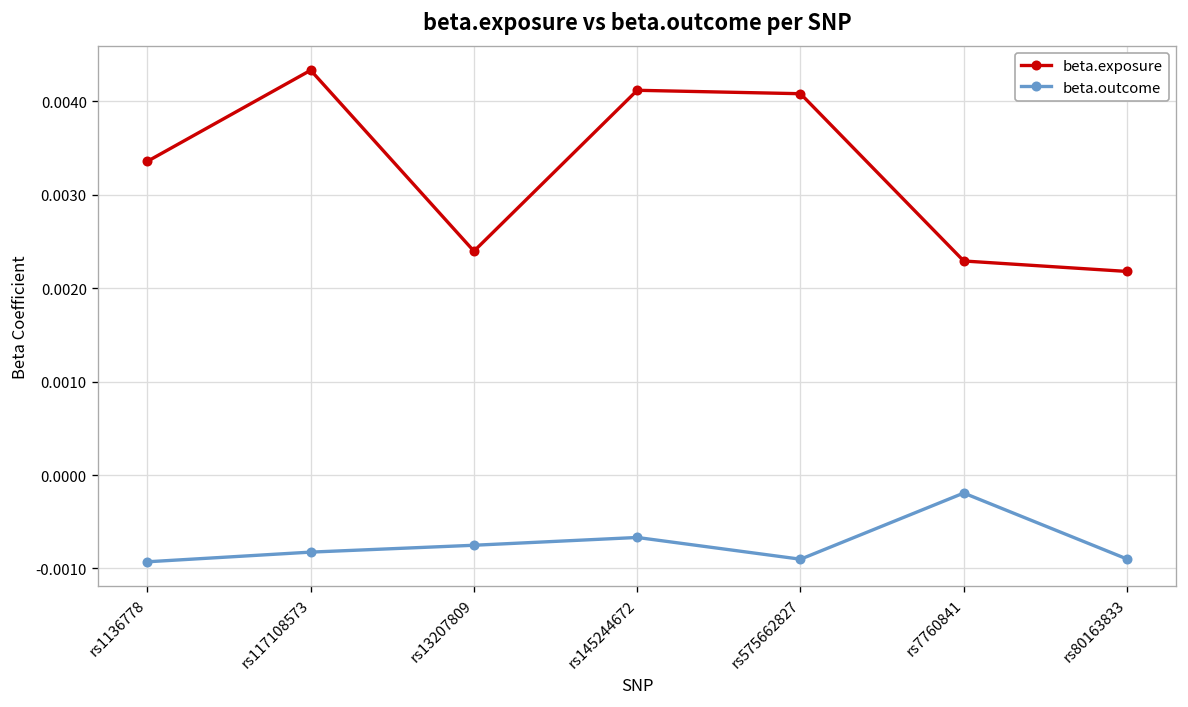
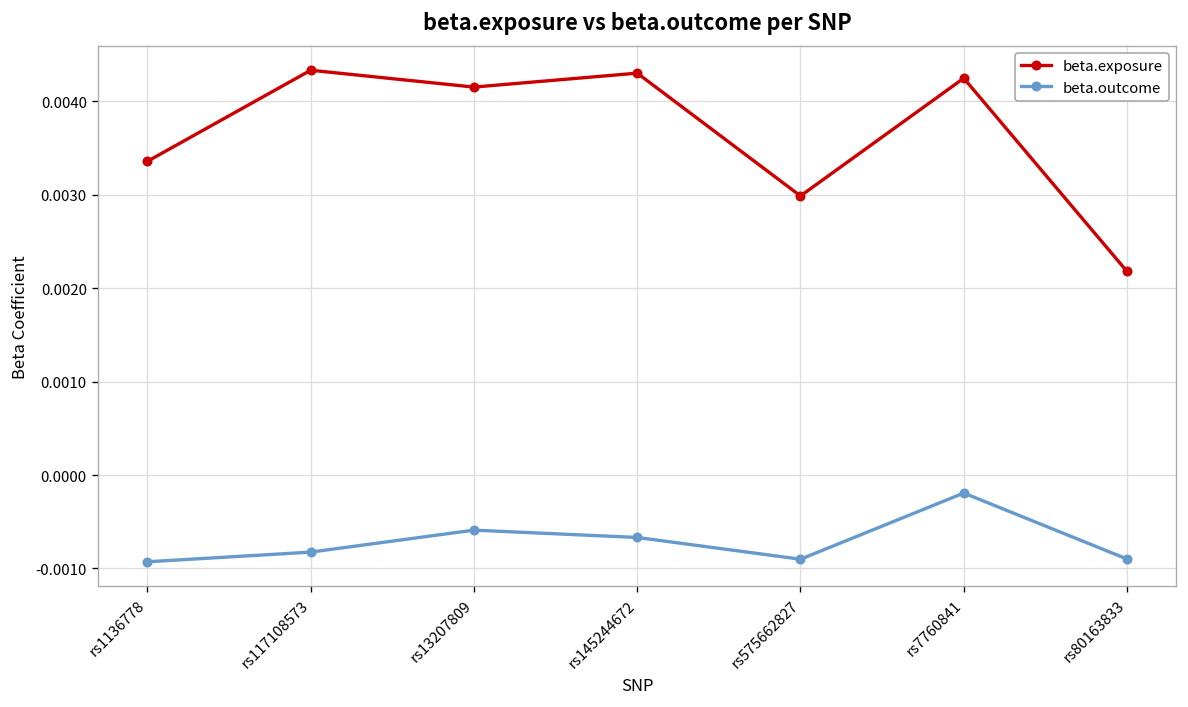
  {
    "beta.exposure": {
      "rs1136778": 0.0034,
      "rs117108573": 0.0043,
-     "rs13207809": 0.0024,
-     "rs145244672": 0.0041,
-     "rs575662827": 0.0041,
-     "rs7760841": 0.0023,
+     "rs13207809": 0.0042,
+     "rs145244672": 0.0043,
+     "rs575662827": 0.0030,
+     "rs7760841": 0.0042,
      "rs80163833": 0.0022
    },
    "beta.outcome": {
      "rs1136778": -0.0009,
      "rs117108573": -0.0008,
-     "rs13207809": -0.0008,
+     "rs13207809": -0.0006,
      "rs145244672": -0.0007,
      "rs575662827": -0.0009,
      "rs7760841": -0.0002,
      "rs80163833": -0.0009
    }
  }
